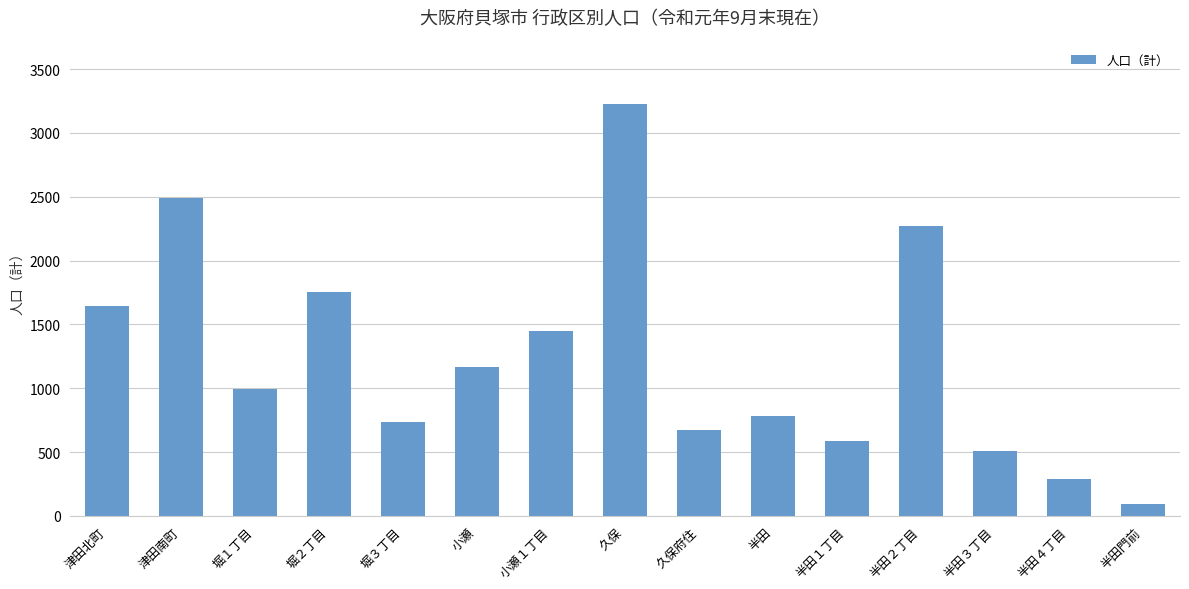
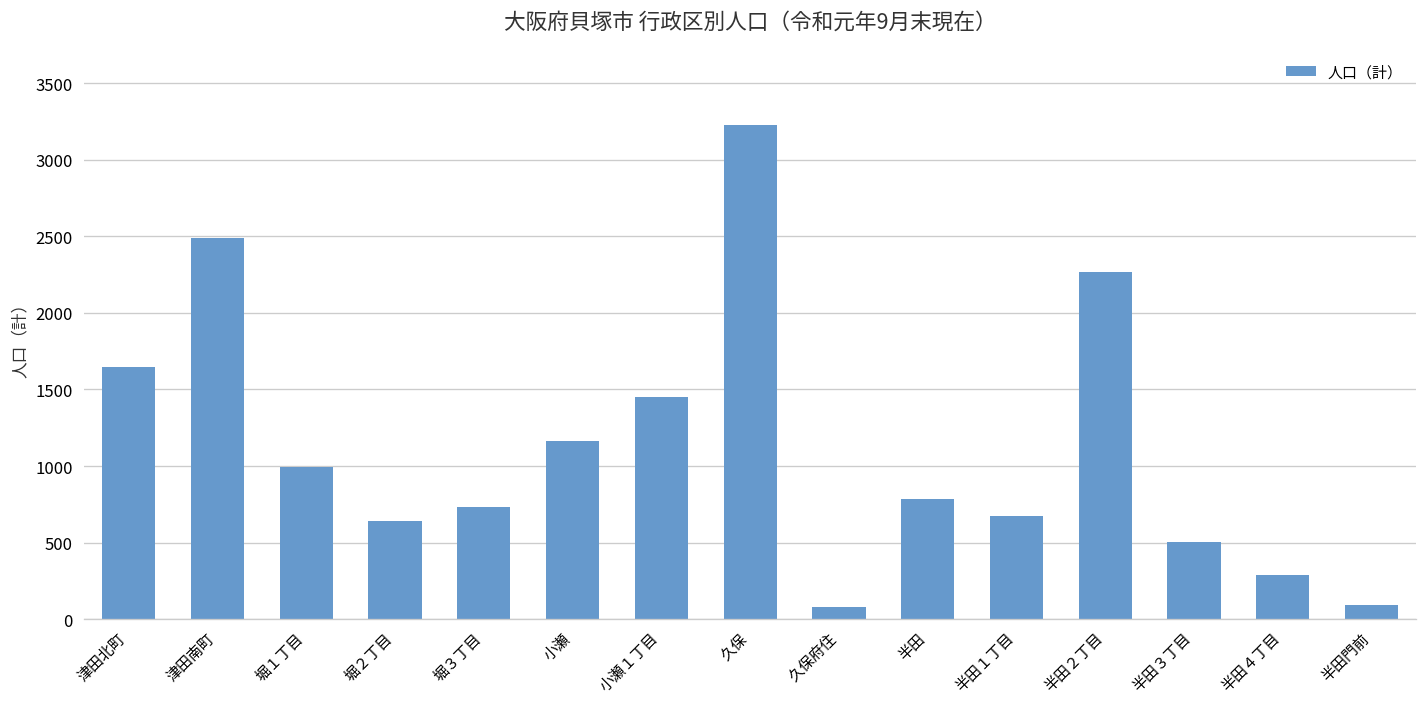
  {
    "津田北町": 1650,
    "津田南町": 2490,
    "堀１丁目": 990,
-   "堀２丁目": 1760,
+   "堀２丁目": 640,
    "堀３丁目": 730,
    "小瀬": 1170,
    "小瀬１丁目": 1450,
    "久保": 3230,
-   "久保府住": 670,
+   "久保府住": 80,
    "半田": 780,
-   "半田１丁目": 590,
+   "半田１丁目": 680,
    "半田２丁目": 2270,
    "半田３丁目": 510,
    "半田４丁目": 290,
    "半田門前": 90
  }
